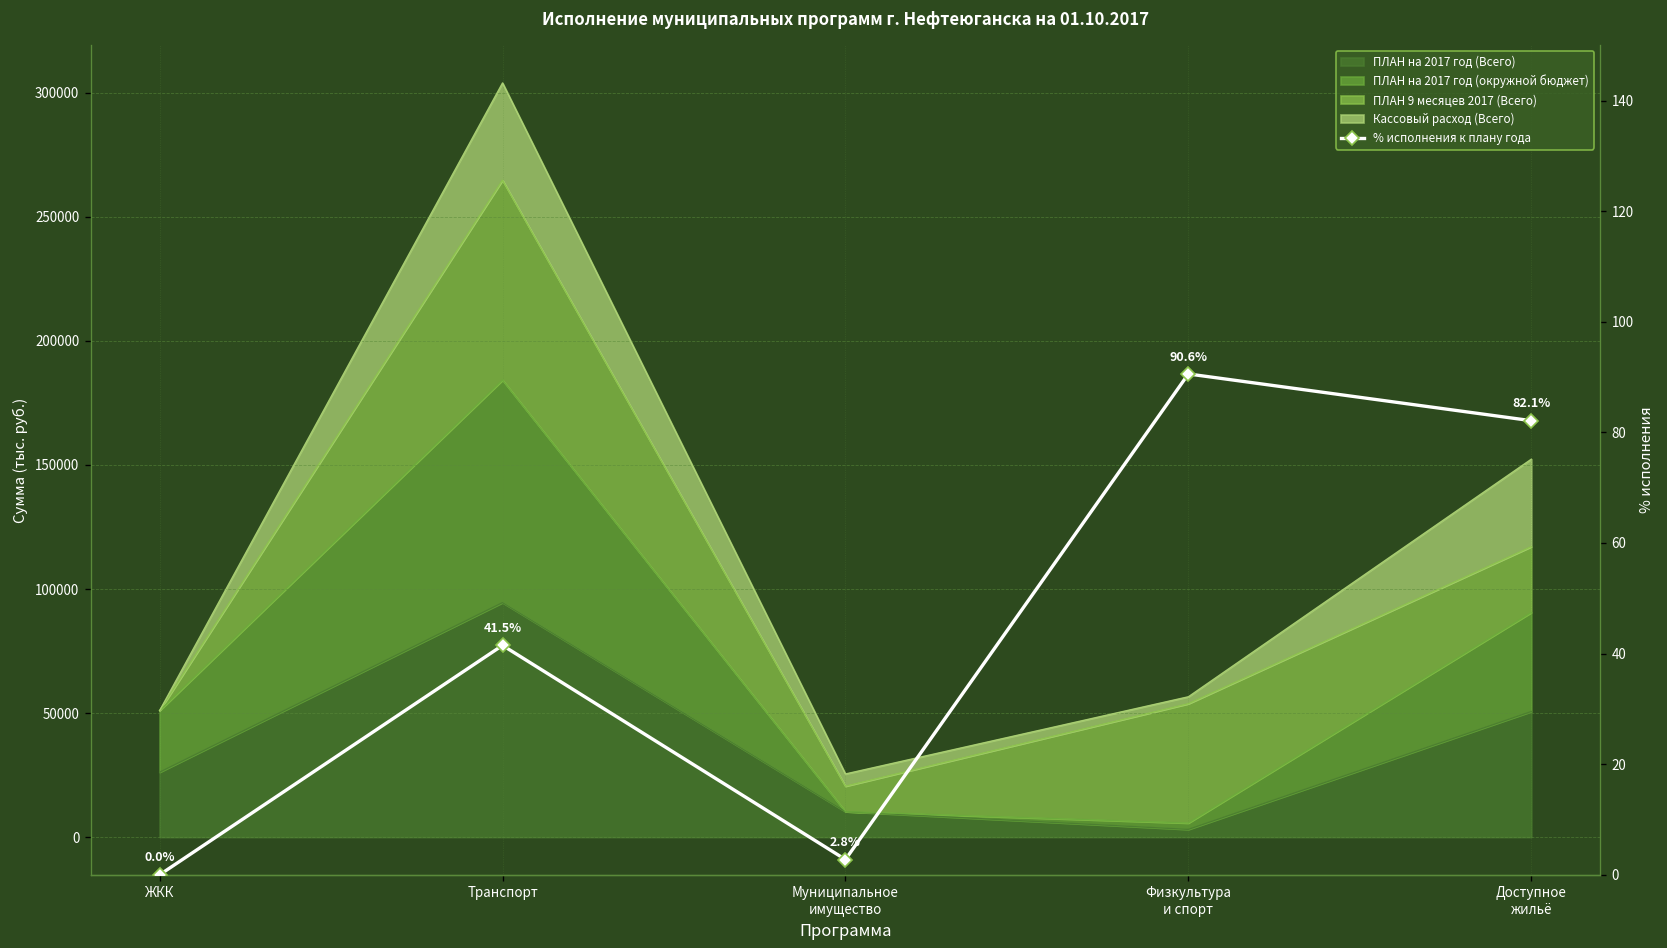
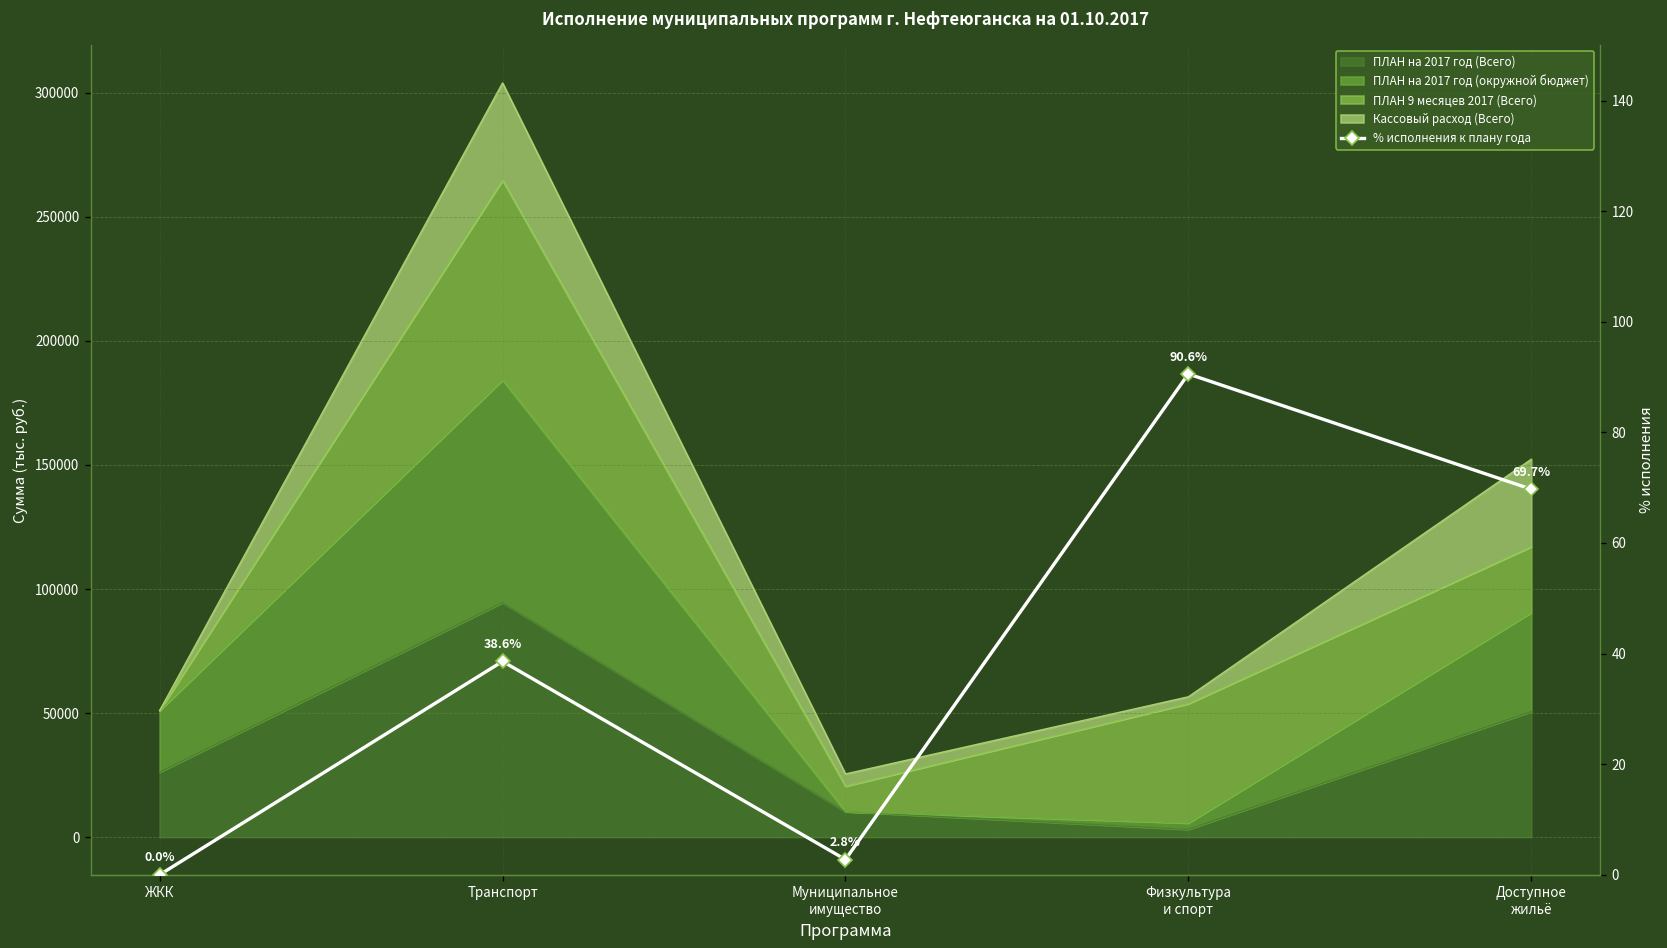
  {
    "% исполнения к плану года": {
      "ЖКК": "0.0%",
-     "Транспорт": "41.5%",
+     "Транспорт": "38.6%",
      "Муниципальное имущество": "2.8%",
      "Физкультура и спорт": "90.6%",
-     "Доступное жильё": "82.1%"
+     "Доступное жильё": "69.7%"
    }
  }
